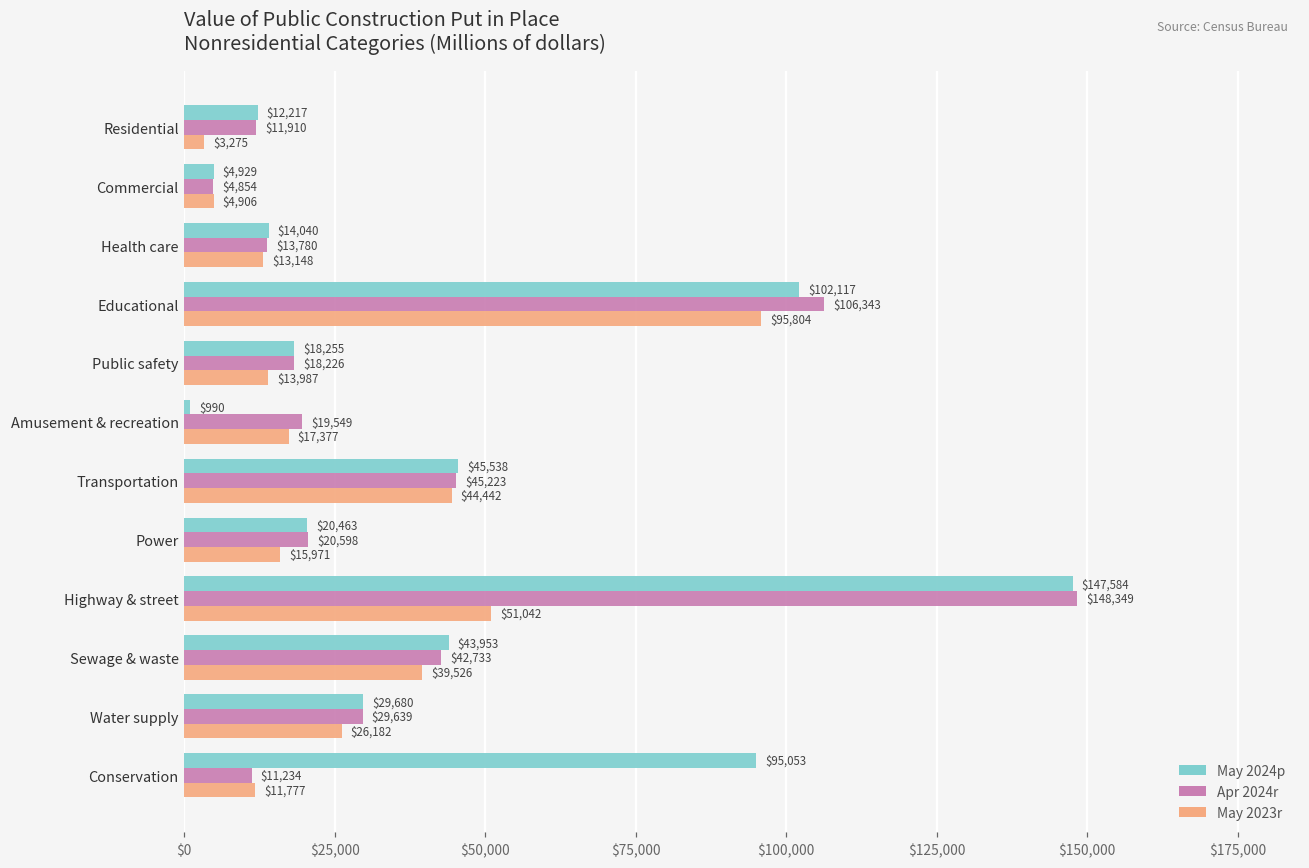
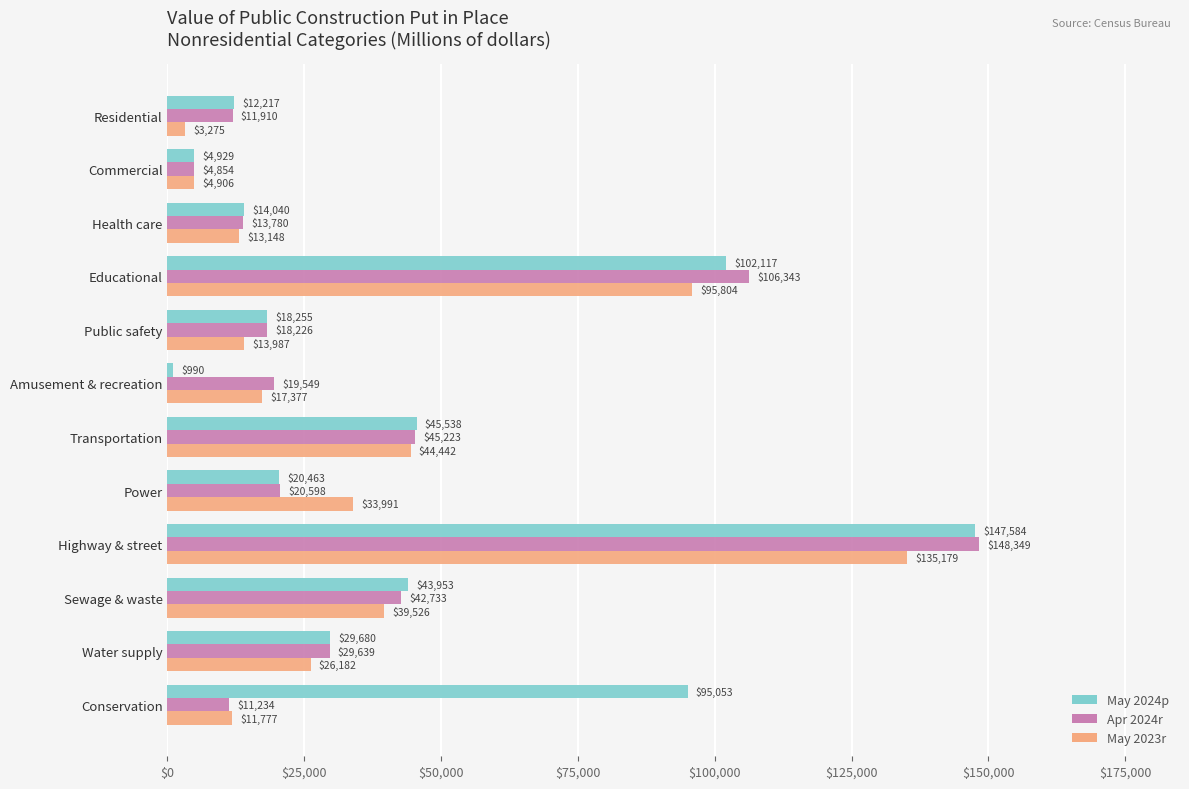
  {
    "May 2024p": {
      "Residential": "$12,217",
      "Commercial": "$4,929",
      "Health care": "$14,040",
      "Educational": "$102,117",
      "Public safety": "$18,255",
      "Amusement & recreation": "$990",
      "Transportation": "$45,538",
      "Power": "$20,463",
      "Highway & street": "$147,584",
      "Sewage & waste": "$43,953",
      "Water supply": "$29,680",
      "Conservation": "$95,053"
    },
    "Apr 2024r": {
      "Residential": "$11,910",
      "Commercial": "$4,854",
      "Health care": "$13,780",
      "Educational": "$106,343",
      "Public safety": "$18,226",
      "Amusement & recreation": "$19,549",
      "Transportation": "$45,223",
      "Power": "$20,598",
      "Highway & street": "$148,349",
      "Sewage & waste": "$42,733",
      "Water supply": "$29,639",
      "Conservation": "$11,234"
    },
    "May 2023r": {
      "Residential": "$3,275",
      "Commercial": "$4,906",
      "Health care": "$13,148",
      "Educational": "$95,804",
      "Public safety": "$13,987",
      "Amusement & recreation": "$17,377",
      "Transportation": "$44,442",
-     "Power": "$15,971",
-     "Highway & street": "$51,042",
+     "Power": "$33,991",
+     "Highway & street": "$135,179",
      "Sewage & waste": "$39,526",
      "Water supply": "$26,182",
      "Conservation": "$11,777"
    }
  }
